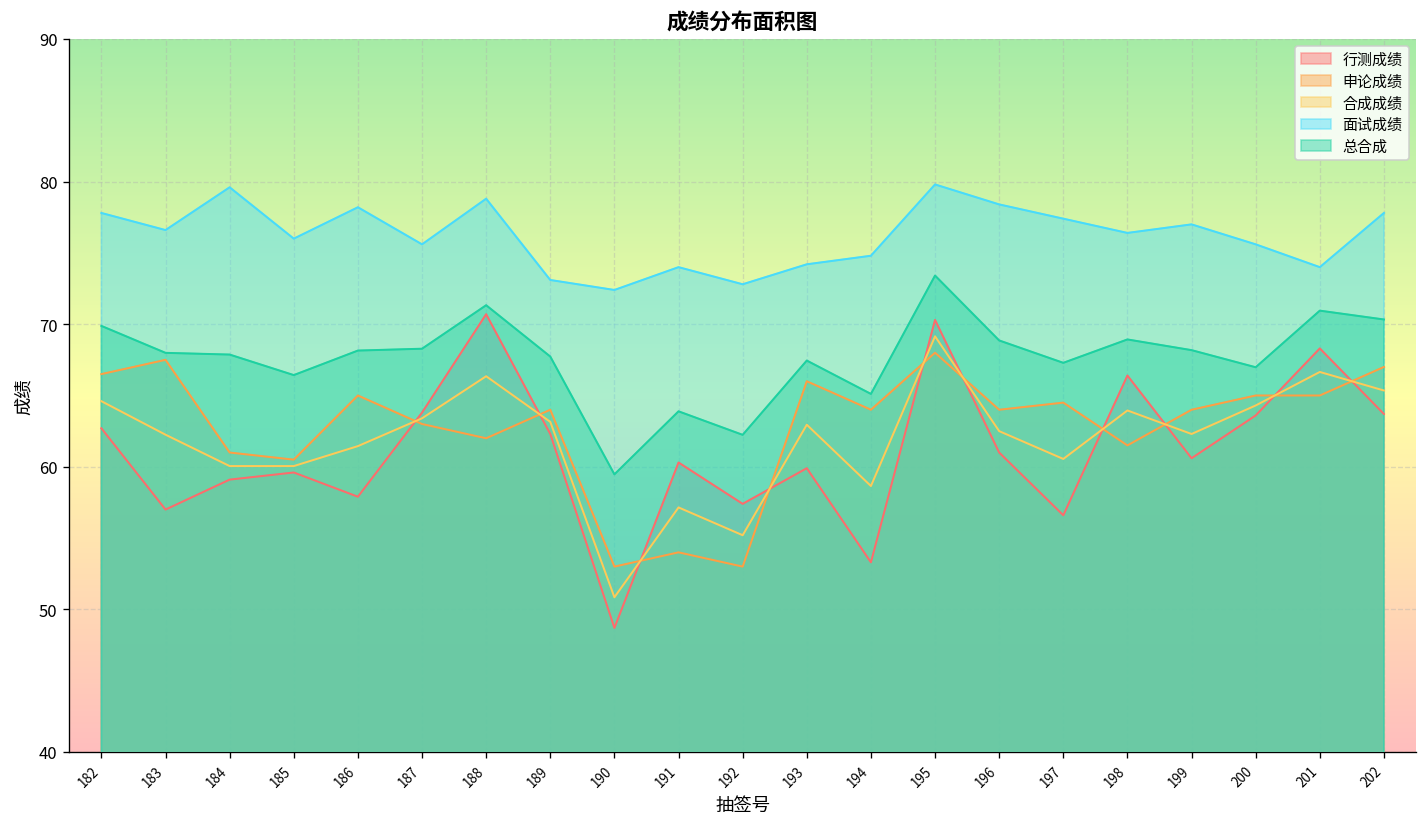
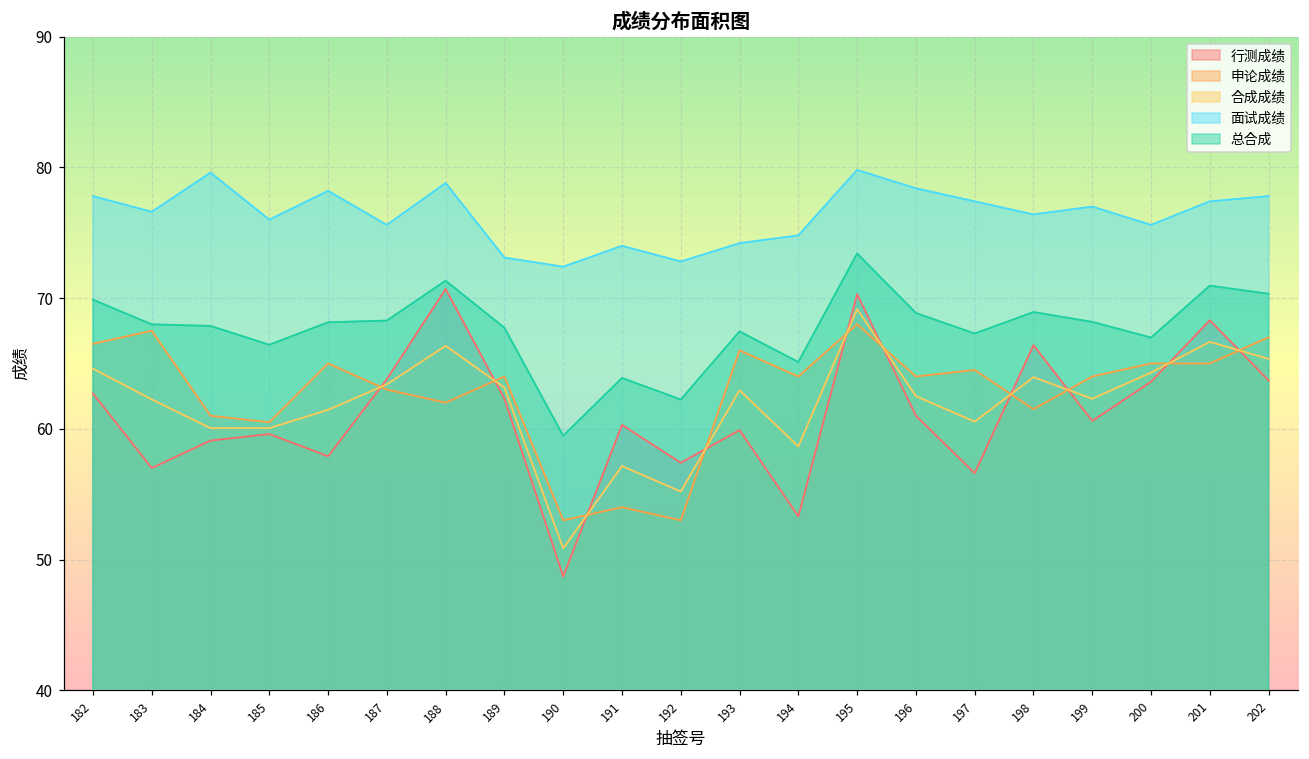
  {
    "面试成绩": {
      "182": 77.8,
      "183": 76.6,
      "184": 79.6,
      "185": 76.0,
      "186": 78.2,
      "187": 75.6,
      "188": 78.8,
      "189": 73.1,
      "190": 72.4,
      "191": 74.0,
      "192": 72.8,
      "193": 74.2,
      "194": 74.8,
      "195": 79.8,
      "196": 78.4,
      "197": 77.4,
      "198": 76.4,
      "199": 77.0,
      "200": 75.6,
-     "201": 74.0,
+     "201": 77.4,
      "202": 77.8
    },
    "总合成": {
      "182": 69.9,
      "183": 68.0,
      "184": 67.9,
      "185": 66.4,
      "186": 68.2,
      "187": 68.3,
      "188": 71.3,
      "189": 67.7,
      "190": 59.5,
      "191": 63.9,
      "192": 62.2,
      "193": 67.5,
      "194": 65.1,
      "195": 73.4,
      "196": 68.9,
      "197": 67.3,
      "198": 68.9,
      "199": 68.2,
      "200": 67.0,
      "201": 71.0,
      "202": 70.3
    }
  }
